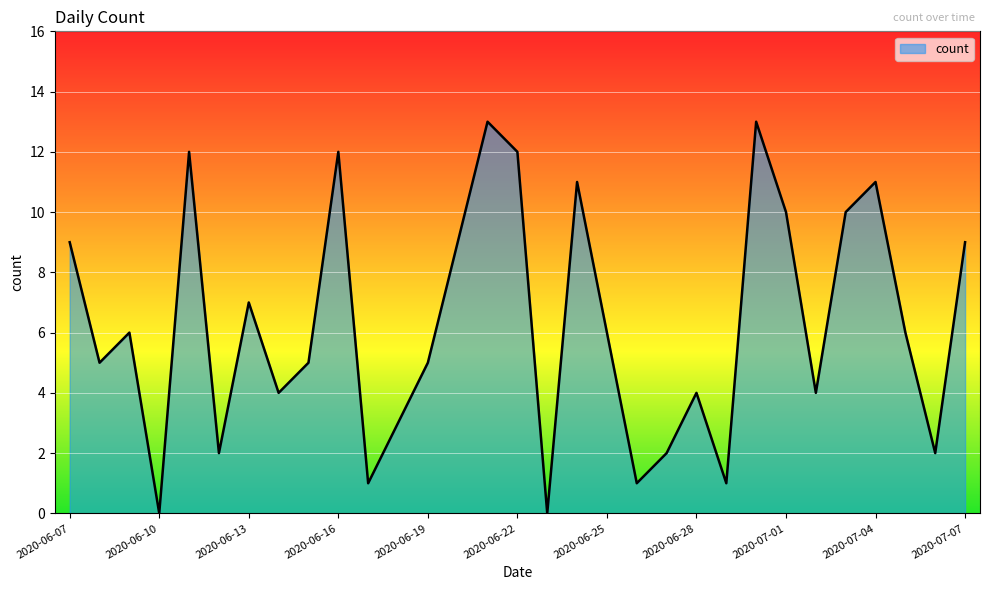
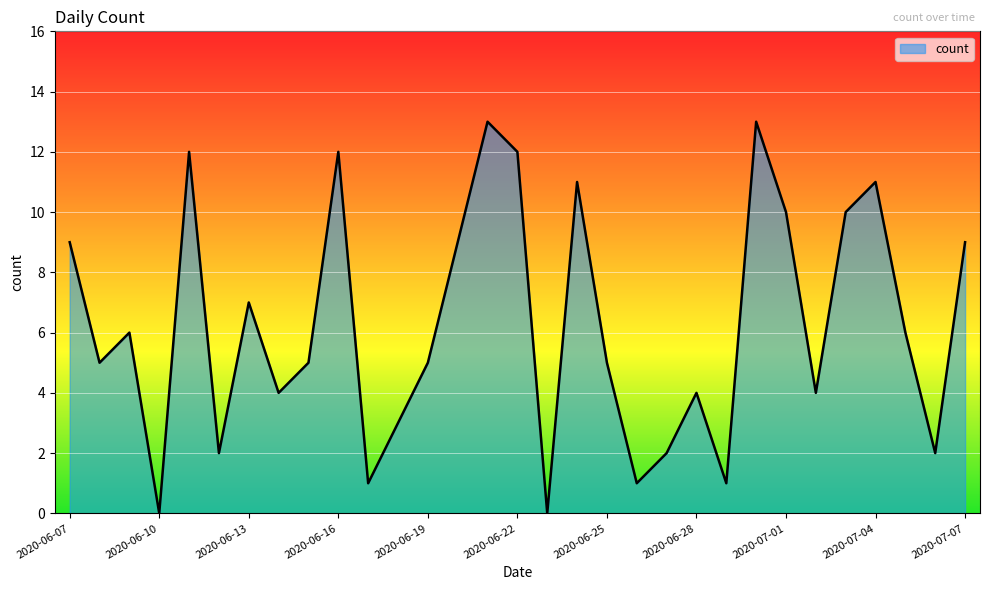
  {
    "2020-06-07": 9,
    "2020-06-10": 0,
    "2020-06-13": 7,
    "2020-06-16": 12,
    "2020-06-19": 5,
    "2020-06-22": 12,
-   "2020-06-25": 6,
+   "2020-06-25": 5,
    "2020-06-28": 4,
    "2020-07-01": 10,
    "2020-07-04": 11,
    "2020-07-07": 9
  }
